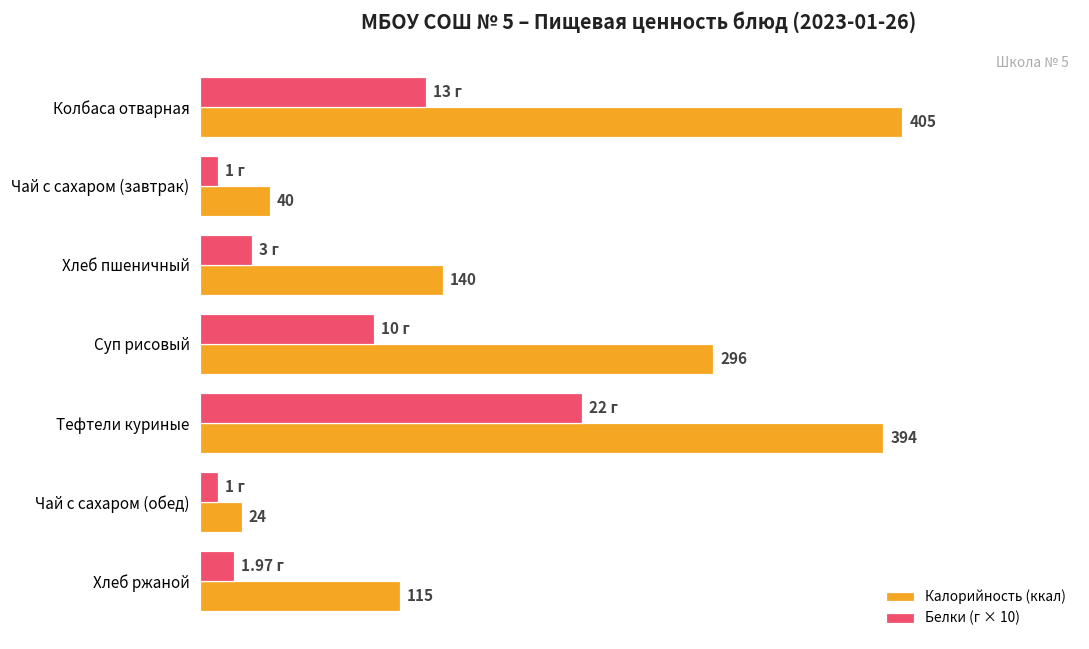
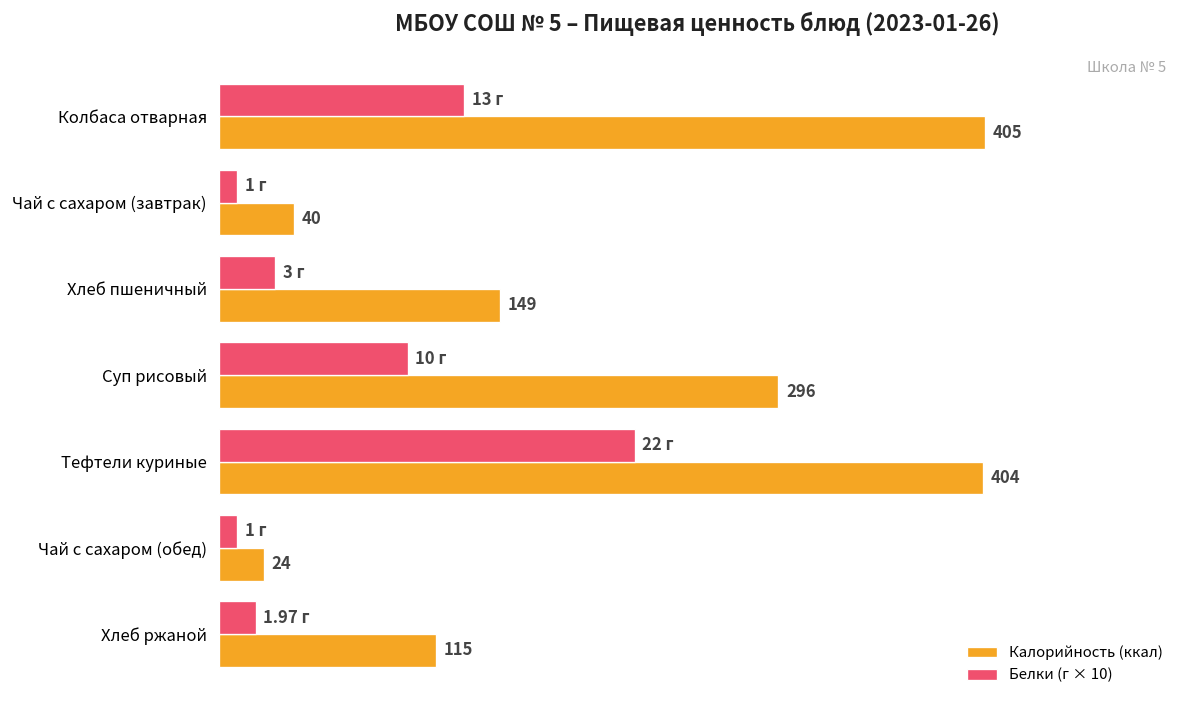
  {
    "Калорийность (ккал)": {
      "Колбаса отварная": 405,
      "Чай с сахаром (завтрак)": 40,
-     "Хлеб пшеничный": 140,
+     "Хлеб пшеничный": 149,
      "Суп рисовый": 296,
-     "Тефтели куриные": 394,
+     "Тефтели куриные": 404,
      "Чай с сахаром (обед)": 24,
      "Хлеб ржаной": 115
    }
  }
